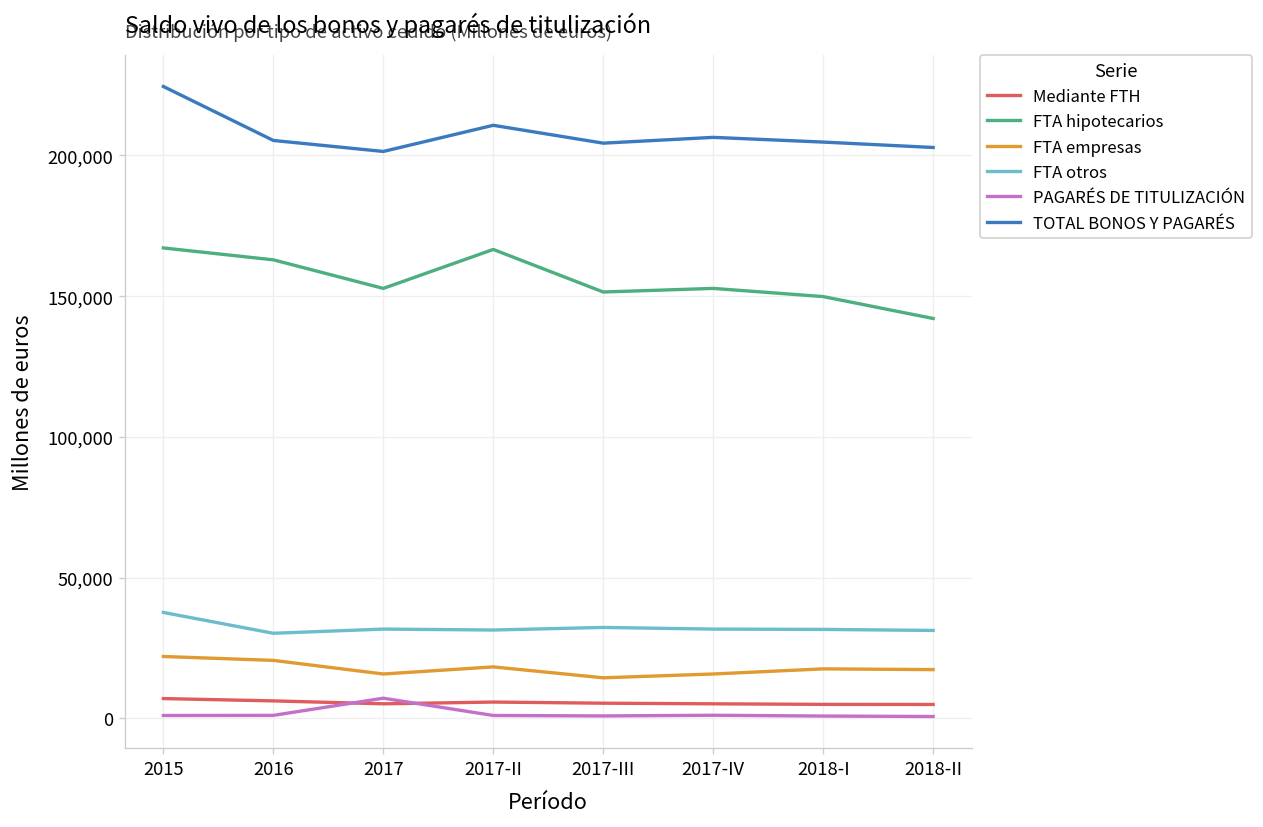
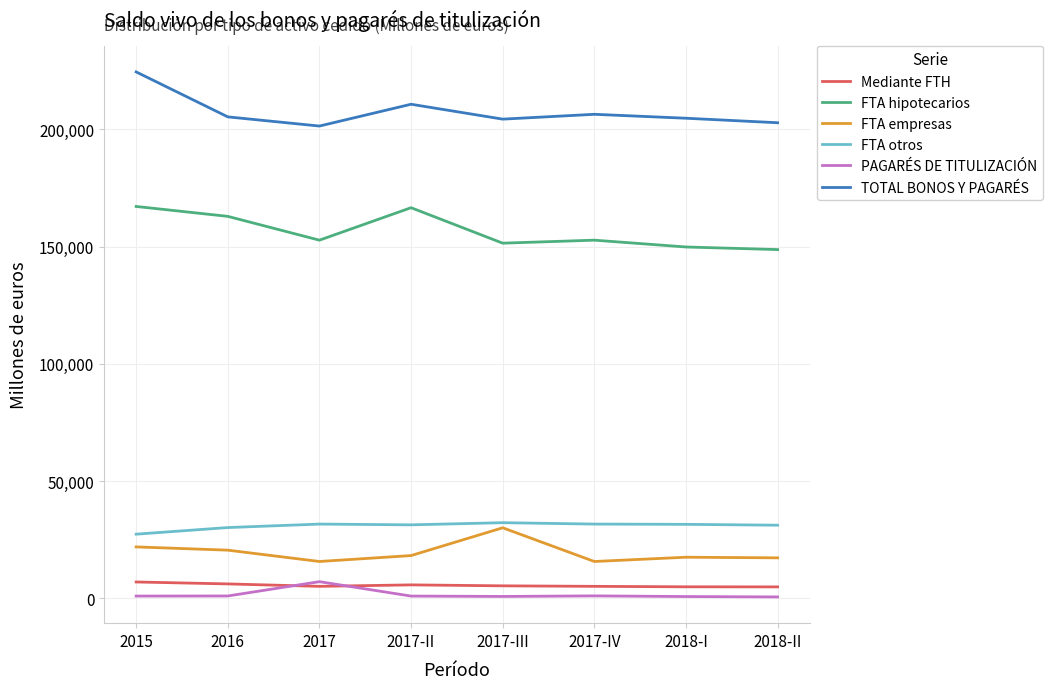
  {
    "Mediante FTH": {
      "2015": "7,000",
      "2016": "6,000",
      "2017": "5,000",
      "2017-II": "6,000",
      "2017-III": "5,000",
      "2017-IV": "5,000",
      "2018-I": "5,000",
      "2018-II": "5,000"
    },
    "FTA hipotecarios": {
      "2015": "167,000",
      "2016": "163,000",
      "2017": "153,000",
      "2017-II": "167,000",
      "2017-III": "151,000",
      "2017-IV": "153,000",
      "2018-I": "150,000",
-     "2018-II": "142,000"
+     "2018-II": "149,000"
    },
    "FTA empresas": {
      "2015": "22,000",
      "2016": "21,000",
      "2017": "16,000",
      "2017-II": "18,000",
-     "2017-III": "14,000",
+     "2017-III": "30,000",
      "2017-IV": "16,000",
      "2018-I": "18,000",
      "2018-II": "17,000"
    },
    "FTA otros": {
-     "2015": "38,000",
+     "2015": "27,000",
      "2016": "30,000",
      "2017": "32,000",
      "2017-II": "31,000",
      "2017-III": "32,000",
      "2017-IV": "32,000",
      "2018-I": "32,000",
      "2018-II": "31,000"
    },
    "PAGARÉS DE TITULIZACIÓN": {
      "2015": "1,000",
      "2016": "1,000",
      "2017": "7,000",
      "2017-II": "1,000",
      "2017-III": "1,000",
      "2017-IV": "1,000",
      "2018-I": "1,000",
      "2018-II": "1,000"
    },
    "TOTAL BONOS Y PAGARÉS": {
      "2015": "224,000",
      "2016": "205,000",
      "2017": "201,000",
      "2017-II": "211,000",
      "2017-III": "204,000",
      "2017-IV": "206,000",
      "2018-I": "205,000",
      "2018-II": "203,000"
    }
  }
